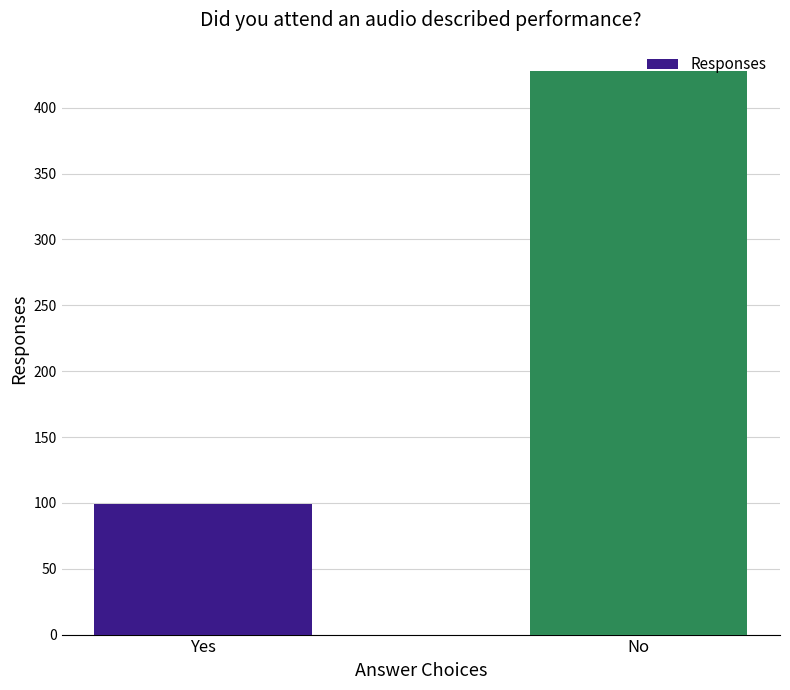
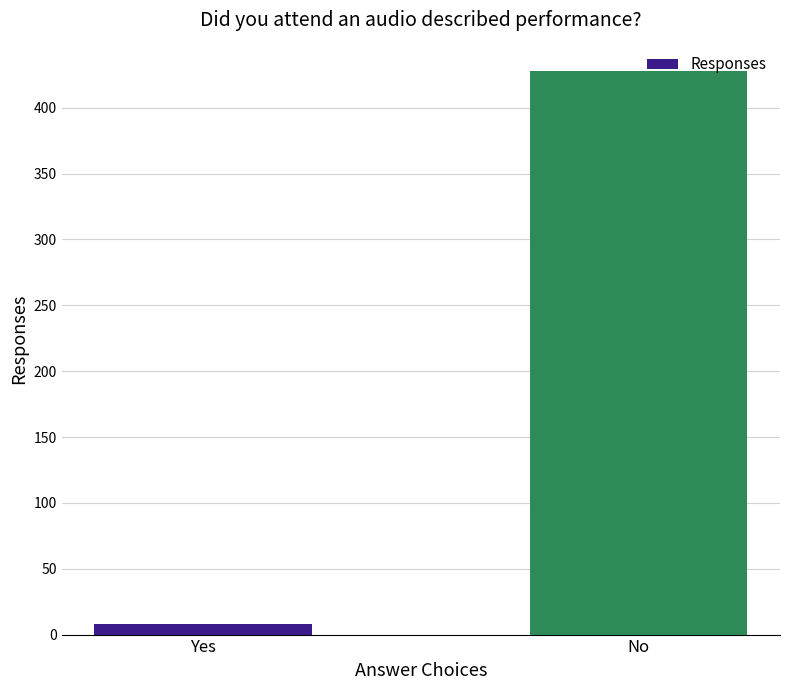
  {
-   "Yes": 99,
+   "Yes": 8,
    "No": 428
  }
